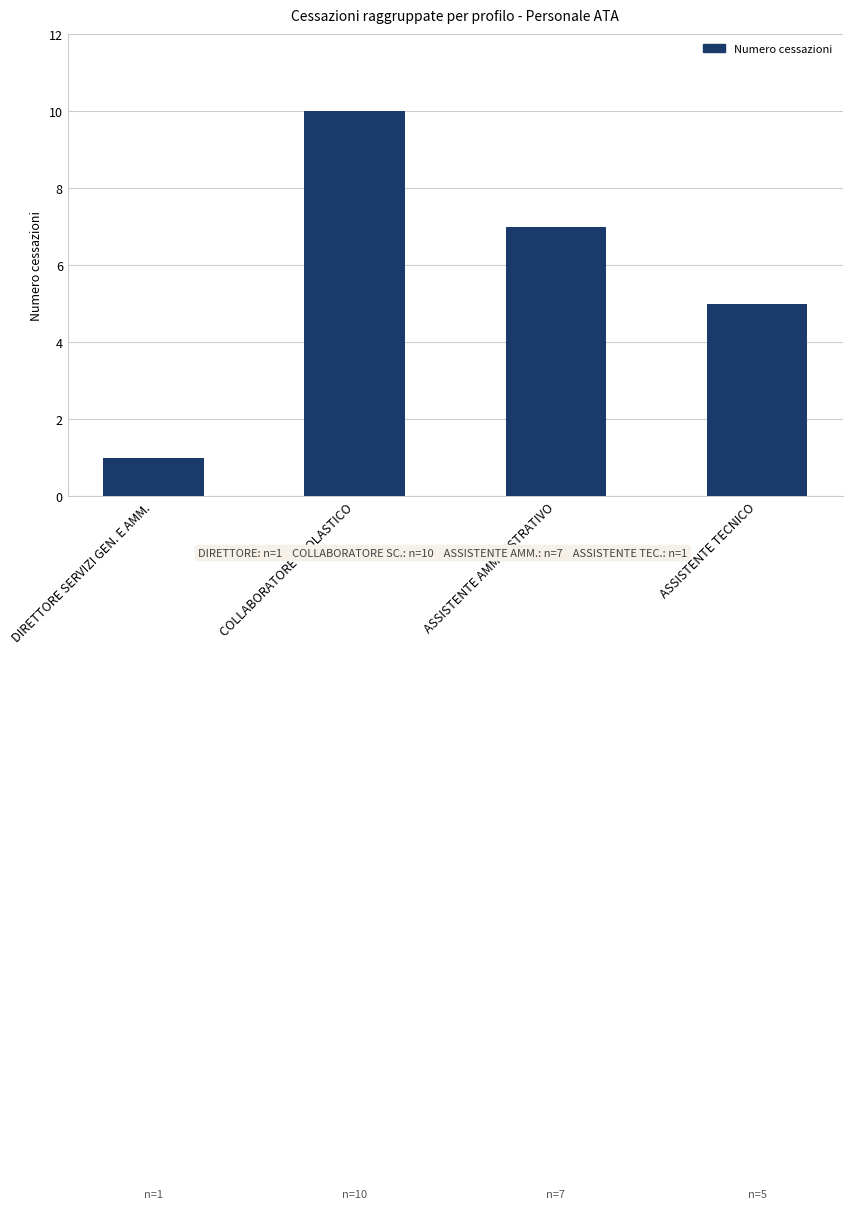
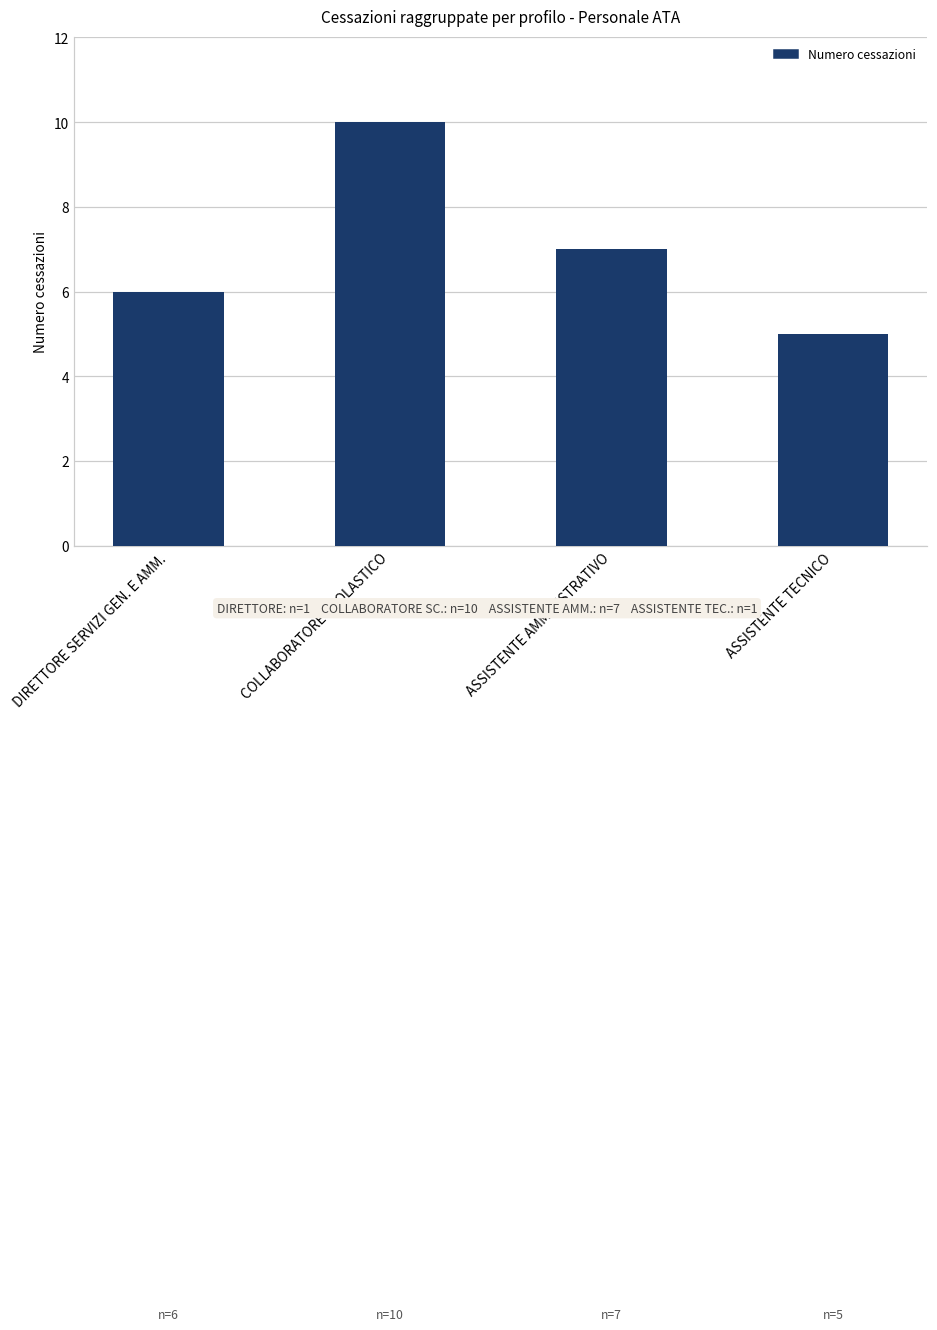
  {
-   "DIRETTORE SERVIZI GEN. E AMM.": 1
+   "DIRETTORE SERVIZI GEN. E AMM.": 6
  }
